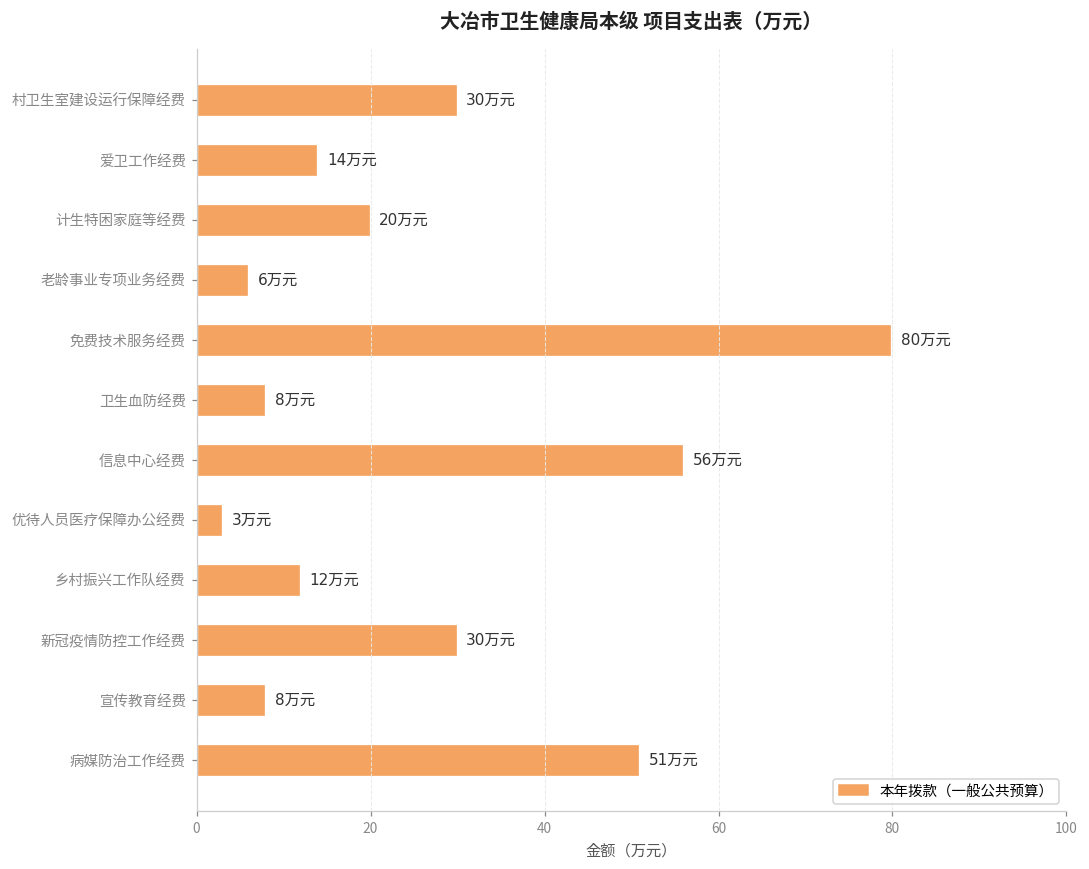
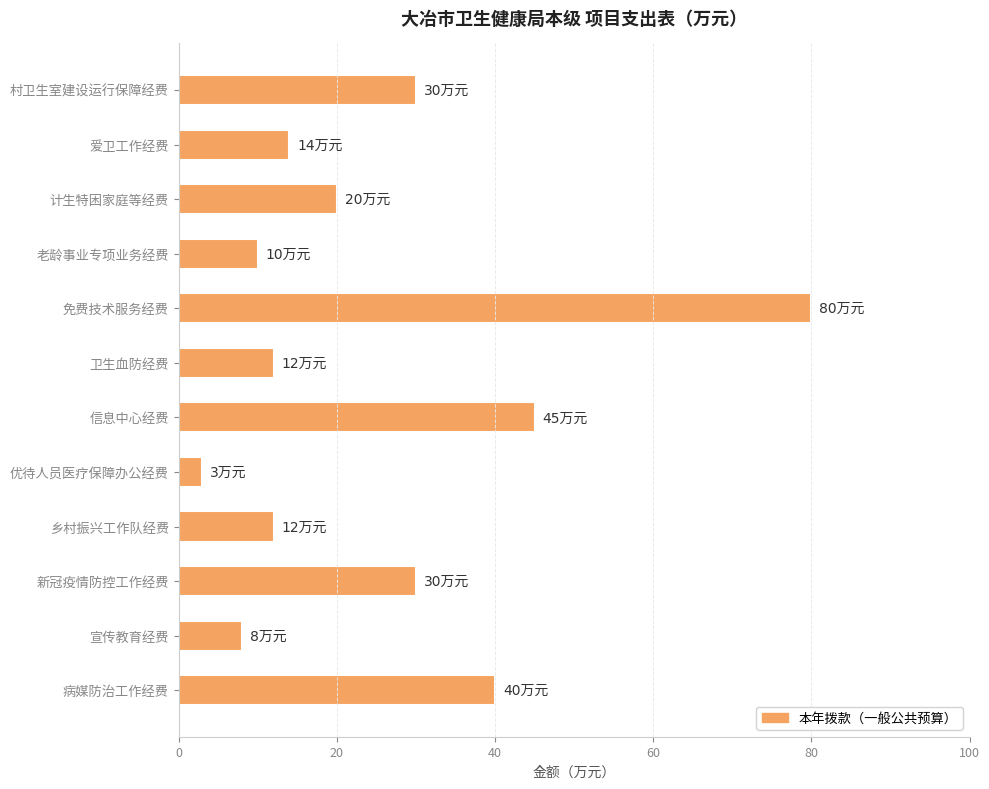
  {
    "村卫生室建设运行保障经费": 30,
    "爱卫工作经费": 14,
    "计生特困家庭等经费": 20,
-   "老龄事业专项业务经费": 6,
+   "老龄事业专项业务经费": 10,
    "免费技术服务经费": 80,
-   "卫生血防经费": 8,
-   "信息中心经费": 56,
+   "卫生血防经费": 12,
+   "信息中心经费": 45,
    "优待人员医疗保障办公经费": 3,
    "乡村振兴工作队经费": 12,
    "新冠疫情防控工作经费": 30,
    "宣传教育经费": 8,
-   "病媒防治工作经费": 51
+   "病媒防治工作经费": 40
  }
